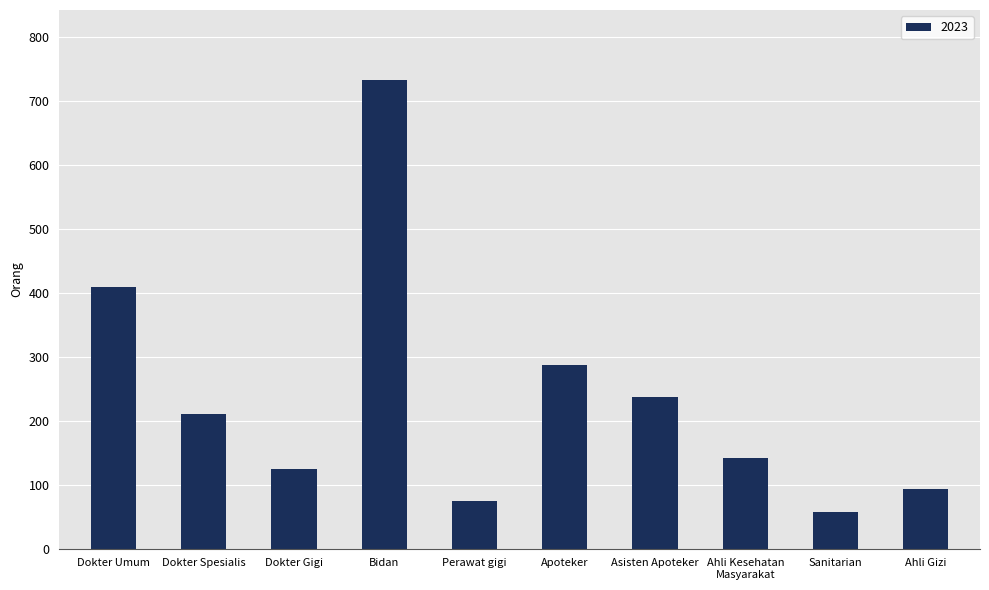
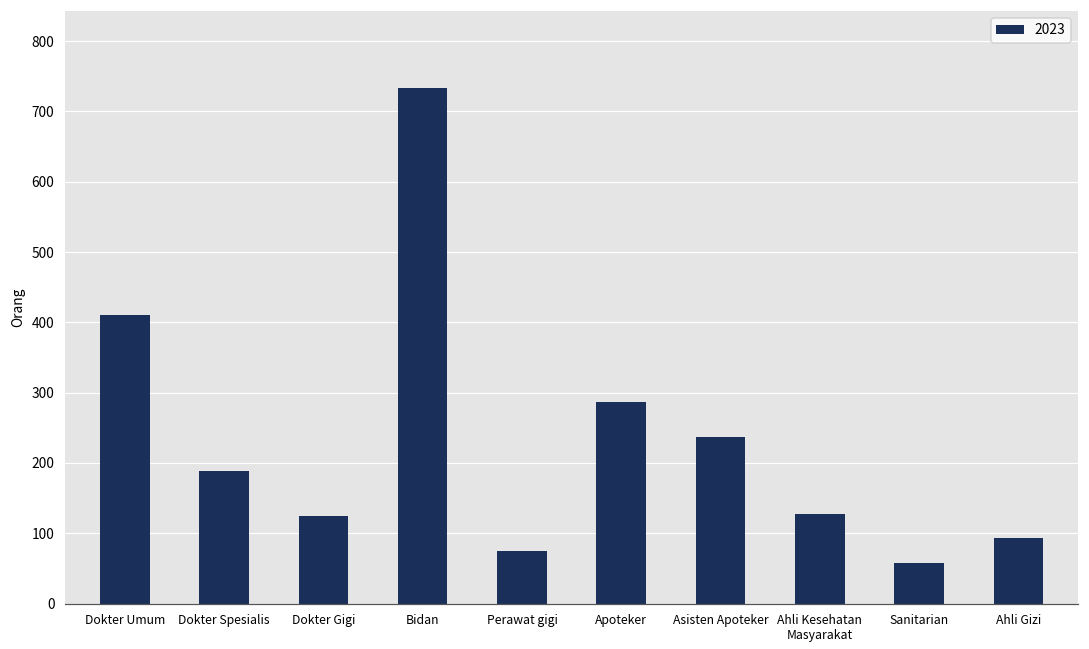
  {
    "Dokter Umum": 410,
-   "Dokter Spesialis": 210,
+   "Dokter Spesialis": 190,
    "Dokter Gigi": 130,
    "Bidan": 730,
    "Perawat gigi": 80,
    "Apoteker": 290,
    "Asisten Apoteker": 240,
-   "Ahli Kesehatan Masyarakat": 140,
+   "Ahli Kesehatan Masyarakat": 130,
    "Sanitarian": 60,
    "Ahli Gizi": 90
  }
